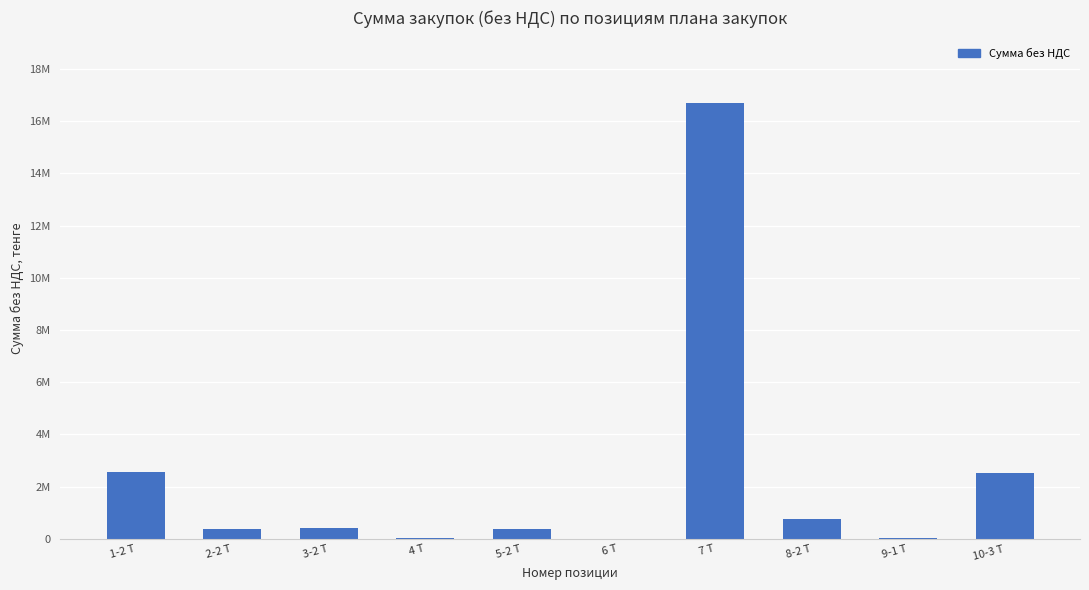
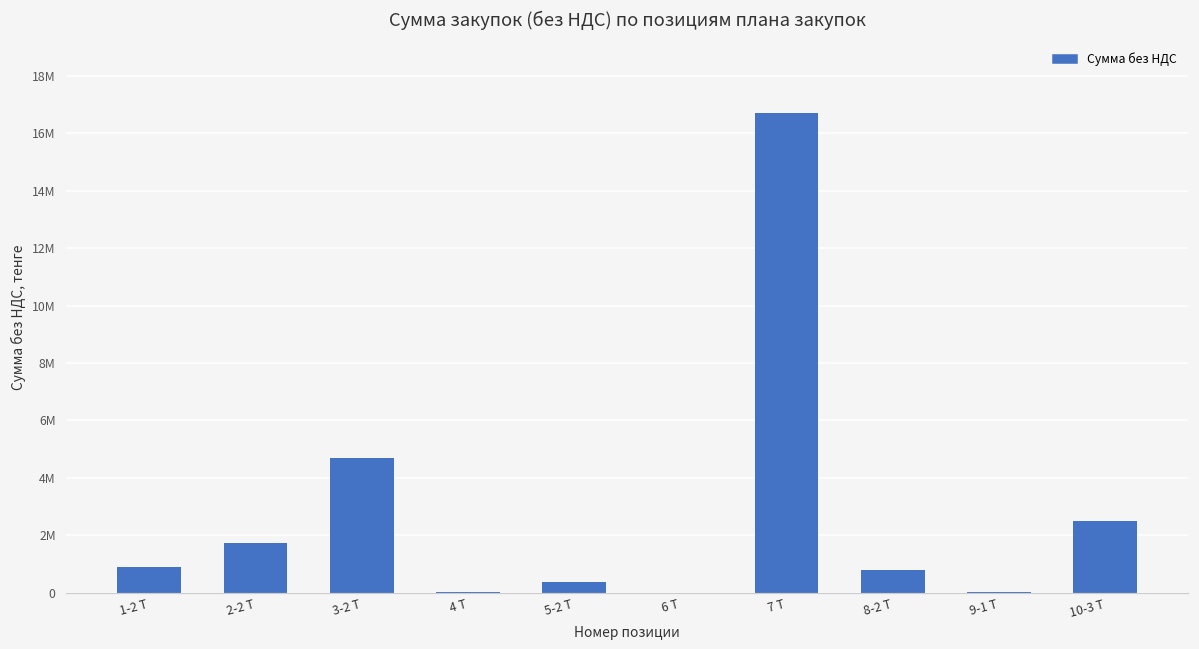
  {
-   "1-2 Т": 2600000,
-   "2-2 Т": 400000,
-   "3-2 Т": 400000,
+   "1-2 Т": 900000,
+   "2-2 Т": 1700000,
+   "3-2 Т": 4700000,
    "5-2 Т": 400000,
    "7 Т": 16700000,
    "8-2 Т": 800000,
    "10-3 Т": 2500000
  }
